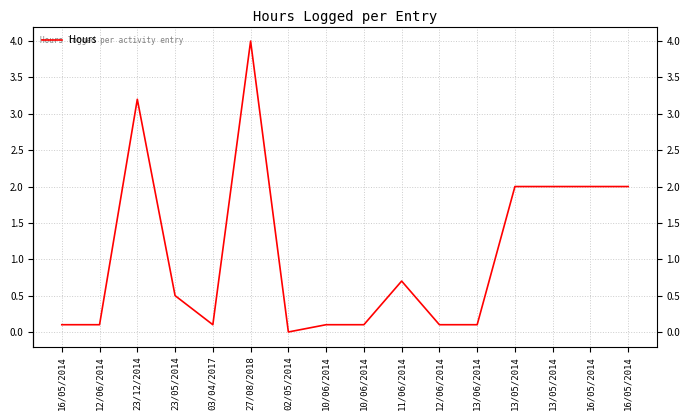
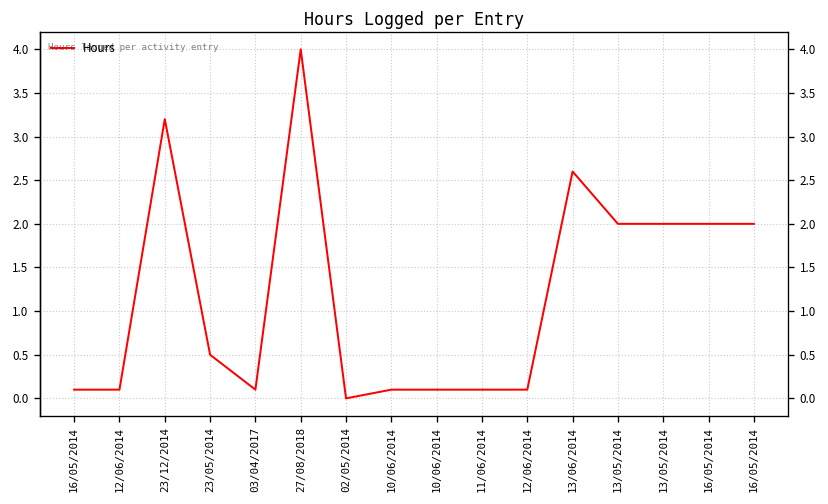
  {
    "23/12/2014": 3.2,
    "23/05/2014": 0.5,
    "03/04/2017": 0.1,
    "27/08/2018": 4.0,
    "02/05/2014": 0.0,
-   "11/06/2014": 0.7,
-   "13/06/2014": 0.1
+   "11/06/2014": 0.1,
+   "13/06/2014": 2.6
  }
